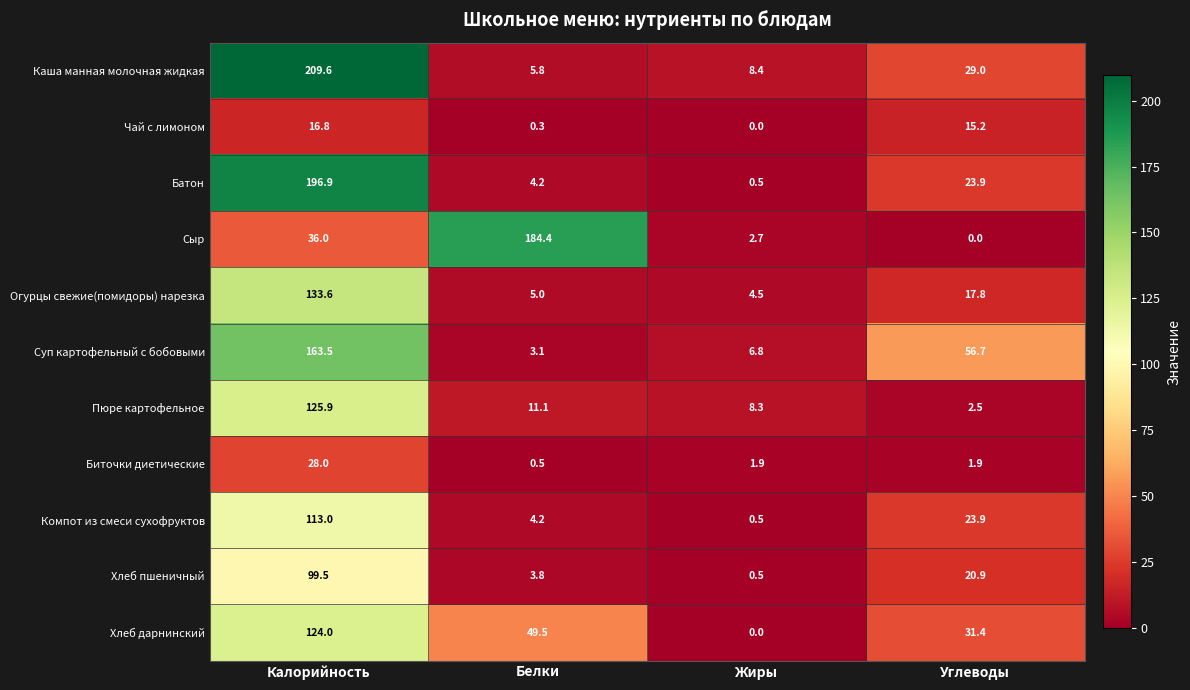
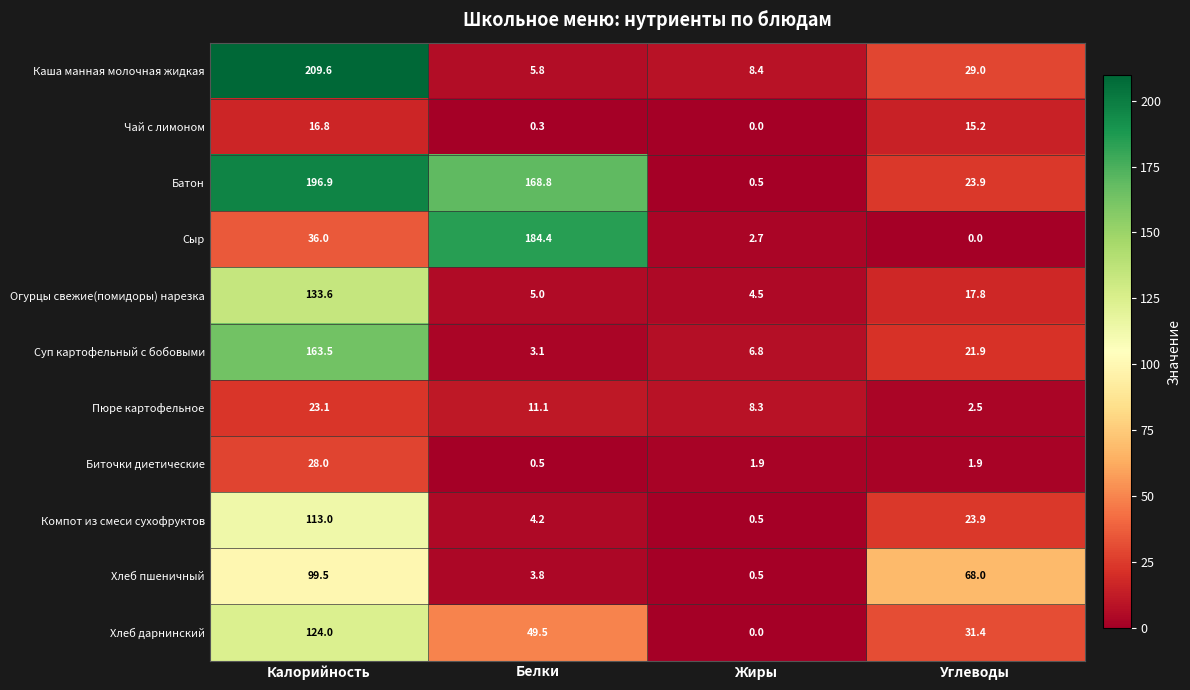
  {
    "Каша манная молочная жидкая": {
      "Калорийность": 209.6,
      "Белки": 5.8,
      "Жиры": 8.4,
      "Углеводы": 29.0
    },
    "Чай с лимоном": {
      "Калорийность": 16.8,
      "Белки": 0.3,
      "Жиры": 0.0,
      "Углеводы": 15.2
    },
    "Батон": {
      "Калорийность": 196.9,
-     "Белки": 4.2,
+     "Белки": 168.8,
      "Жиры": 0.5,
      "Углеводы": 23.9
    },
    "Сыр": {
      "Калорийность": 36.0,
      "Белки": 184.4,
      "Жиры": 2.7,
      "Углеводы": 0.0
    },
    "Огурцы свежие(помидоры) нарезка": {
      "Калорийность": 133.6,
      "Белки": 5.0,
      "Жиры": 4.5,
      "Углеводы": 17.8
    },
    "Суп картофельный с бобовыми": {
      "Калорийность": 163.5,
      "Белки": 3.1,
      "Жиры": 6.8,
-     "Углеводы": 56.7
+     "Углеводы": 21.9
    },
    "Пюре картофельное": {
-     "Калорийность": 125.9,
+     "Калорийность": 23.1,
      "Белки": 11.1,
      "Жиры": 8.3,
      "Углеводы": 2.5
    },
    "Биточки диетические": {
      "Калорийность": 28.0,
      "Белки": 0.5,
      "Жиры": 1.9,
      "Углеводы": 1.9
    },
    "Компот из смеси сухофруктов": {
      "Калорийность": 113.0,
      "Белки": 4.2,
      "Жиры": 0.5,
      "Углеводы": 23.9
    },
    "Хлеб пшеничный": {
      "Калорийность": 99.5,
      "Белки": 3.8,
      "Жиры": 0.5,
-     "Углеводы": 20.9
+     "Углеводы": 68.0
    },
    "Хлеб дарнинский": {
      "Калорийность": 124.0,
      "Белки": 49.5,
      "Жиры": 0.0,
      "Углеводы": 31.4
    }
  }
